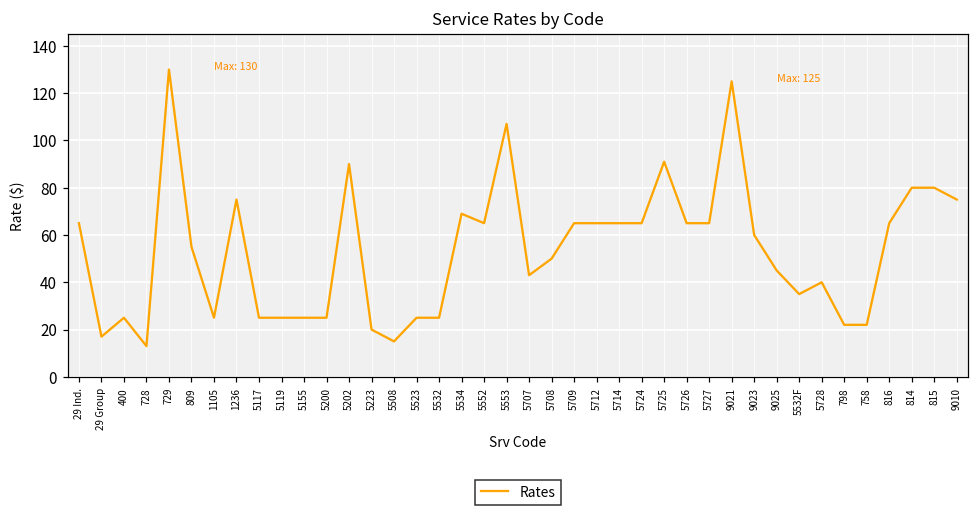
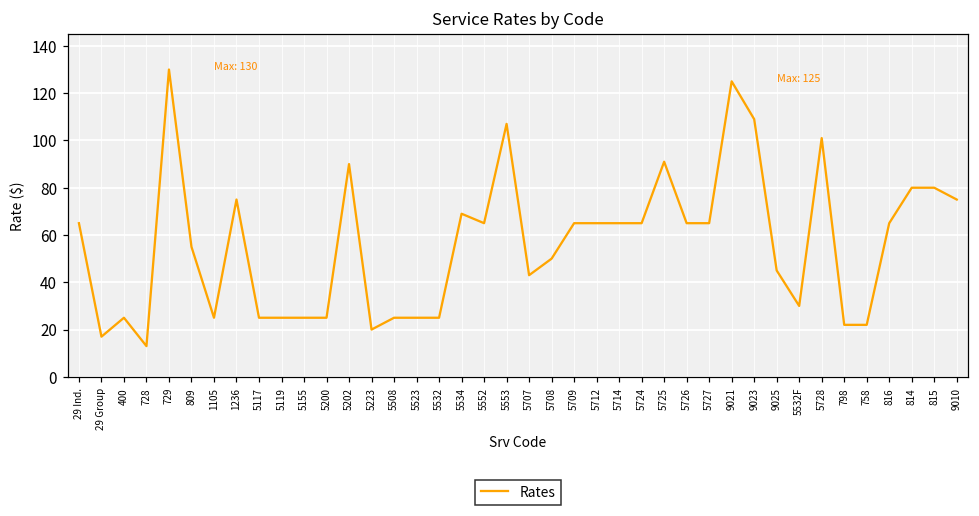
  {
    "29 Ind.": 65,
    "29 Group": 17,
    "400": 25,
    "728": 13,
    "729": 130,
    "809": 55,
    "1105": 25,
    "1236": 75,
    "5117": 25,
    "5119": 25,
    "5155": 25,
    "5200": 25,
    "5202": 90,
    "5223": 20,
-   "5508": 15,
+   "5508": 25,
    "5523": 25,
    "5532": 25,
    "5534": 69,
    "5552": 65,
    "5553": 107,
    "5707": 43,
    "5708": 50,
    "5709": 65,
    "5712": 65,
    "5714": 65,
    "5724": 65,
    "5725": 91,
    "5726": 65,
    "5727": 65,
    "9021": 125,
-   "9023": 60,
+   "9023": 109,
    "9025": 45,
-   "5532F": 35,
-   "5728": 40,
+   "5532F": 30,
+   "5728": 101,
    "798": 22,
    "758": 22,
    "816": 65,
    "814": 80,
    "815": 80,
    "9010": 75
  }
